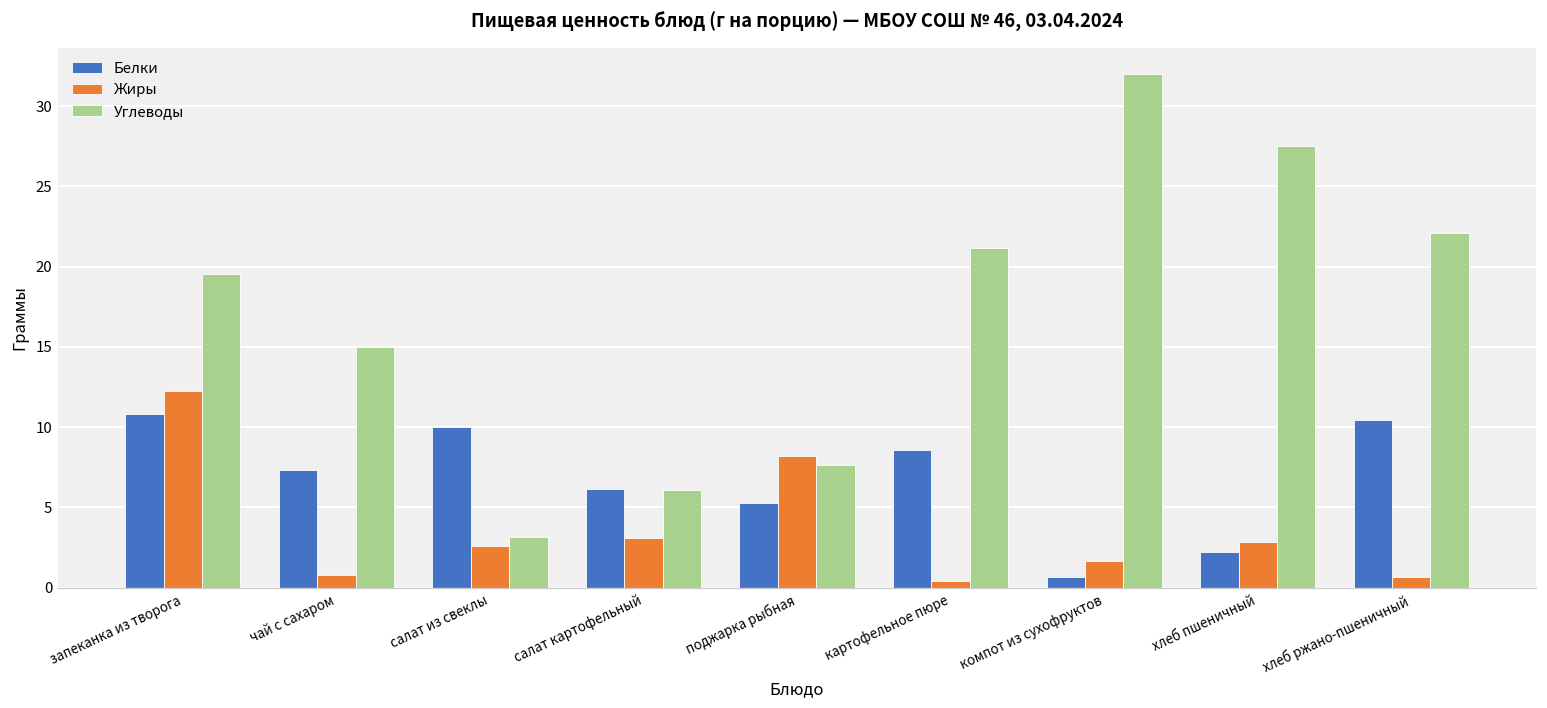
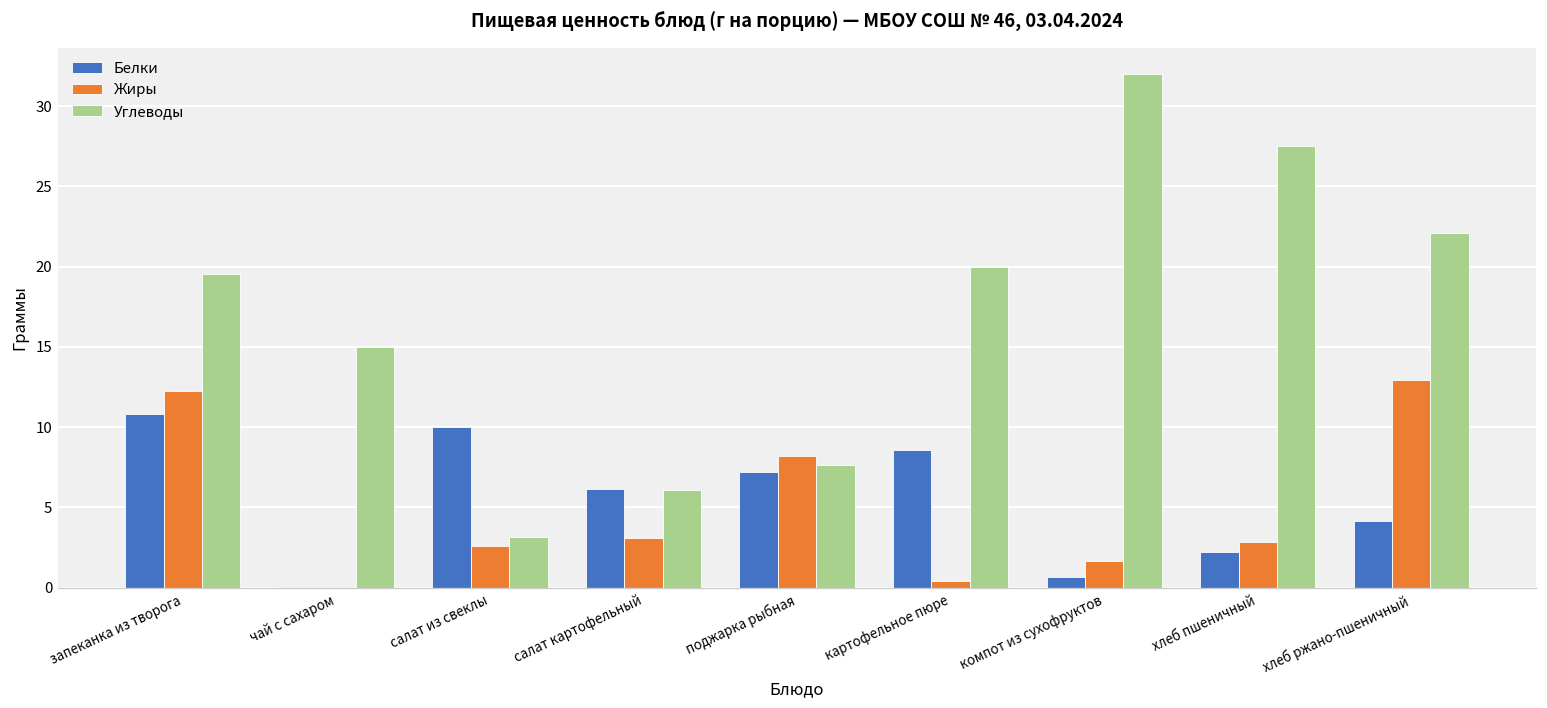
  {
    "Белки": {
      "запеканка из творога": 10.9,
-     "чай с сахаром": 7.4,
+     "чай с сахаром": 0.1,
      "салат из свеклы": 10.0,
      "салат картофельный": 6.1,
-     "поджарка рыбная": 5.3,
+     "поджарка рыбная": 7.2,
      "картофельное пюре": 8.6,
      "компот из сухофруктов": 0.7,
      "хлеб пшеничный": 2.3,
-     "хлеб ржано-пшеничный": 10.4
+     "хлеб ржано-пшеничный": 4.1
    },
    "Жиры": {
      "запеканка из творога": 12.3,
-     "чай с сахаром": 0.8,
+     "чай с сахаром": 0.0,
      "салат из свеклы": 2.6,
      "салат картофельный": 3.1,
      "поджарка рыбная": 8.2,
      "картофельное пюре": 0.4,
      "компот из сухофруктов": 1.7,
      "хлеб пшеничный": 2.9,
-     "хлеб ржано-пшеничный": 0.7
+     "хлеб ржано-пшеничный": 12.9
    },
    "Углеводы": {
      "запеканка из творога": 19.5,
      "чай с сахаром": 15.0,
      "салат из свеклы": 3.2,
      "салат картофельный": 6.1,
      "поджарка рыбная": 7.7,
-     "картофельное пюре": 21.2,
+     "картофельное пюре": 20.0,
      "компот из сухофруктов": 32.0,
      "хлеб пшеничный": 27.6,
      "хлеб ржано-пшеничный": 22.1
    }
  }
